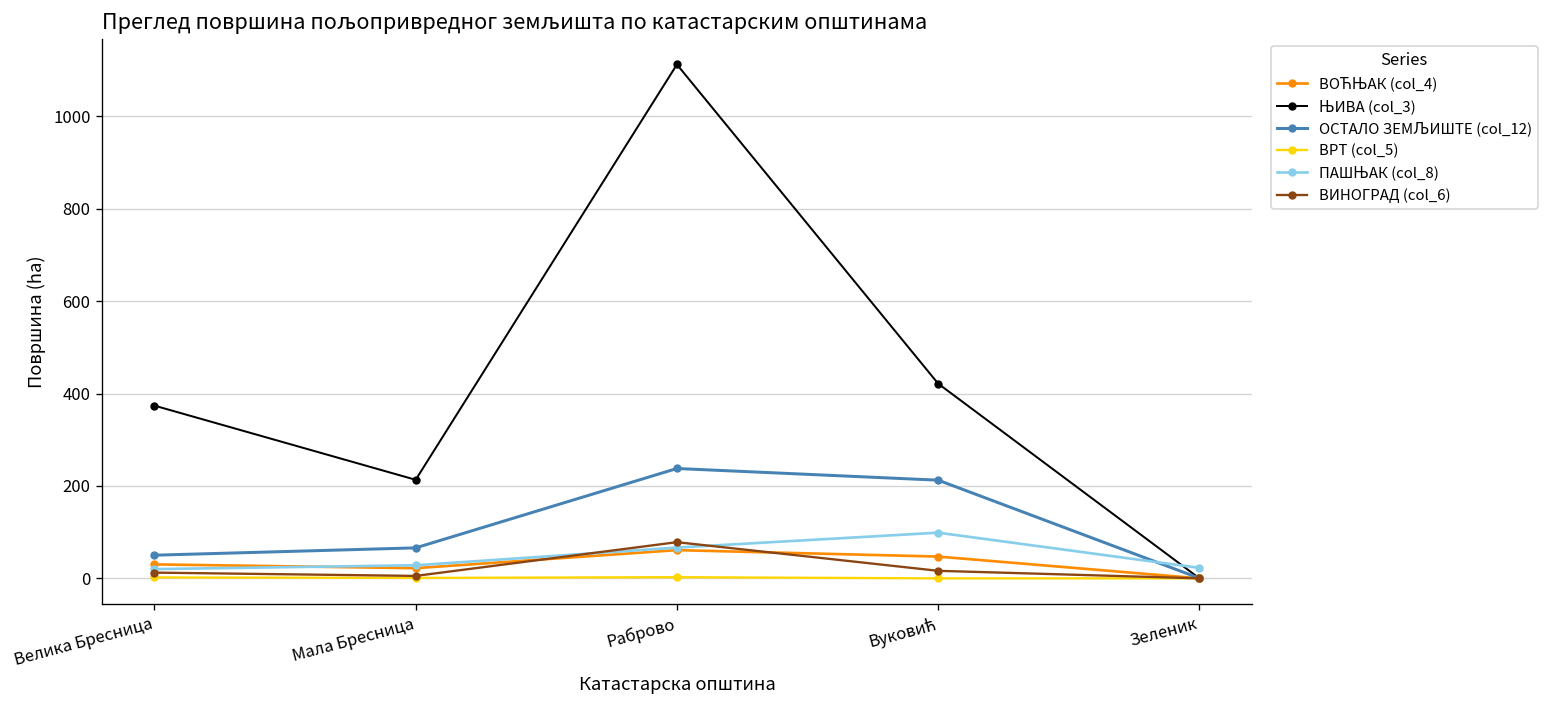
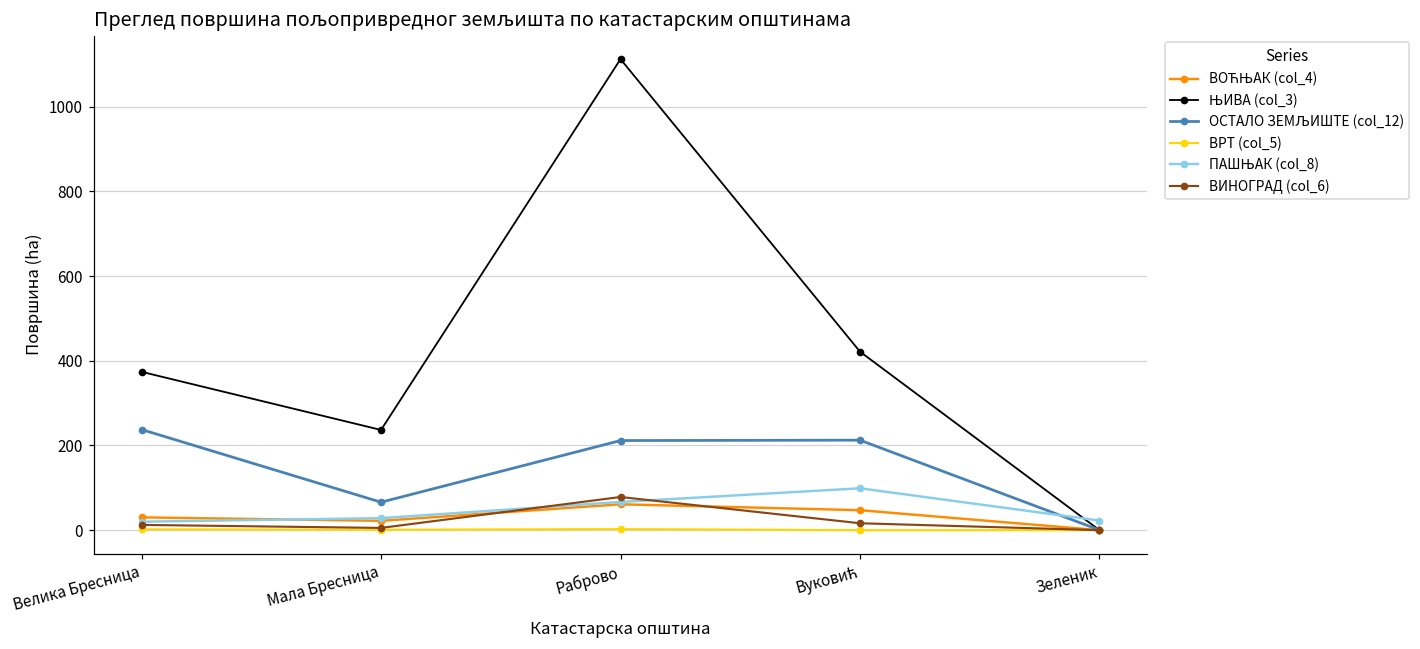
  {
    "ВОЋЊАК (col_4)": {
      "Велика Бресница": 30,
      "Вуковић": 50
    },
    "ЊИВА (col_3)": {
      "Велика Бресница": 370,
-     "Мала Бресница": 210,
+     "Мала Бресница": 240,
      "Раброво": 1110,
      "Вуковић": 420
    },
    "ОСТАЛО ЗЕМЉИШТЕ (col_12)": {
-     "Велика Бресница": 50,
+     "Велика Бресница": 240,
      "Мала Бресница": 70,
-     "Раброво": 240,
+     "Раброво": 210,
      "Вуковић": 210
    },
    "ВРТ (col_5)": {
      "Велика Бресница": 0,
      "Раброво": 0,
      "Вуковић": 0
    },
    "ПАШЊАК (col_8)": {
      "Велика Бресница": 20,
      "Вуковић": 100,
      "Зеленик": 20
    },
    "ВИНОГРАД (col_6)": {
      "Велика Бресница": 10,
      "Раброво": 80,
      "Вуковић": 20
    }
  }
